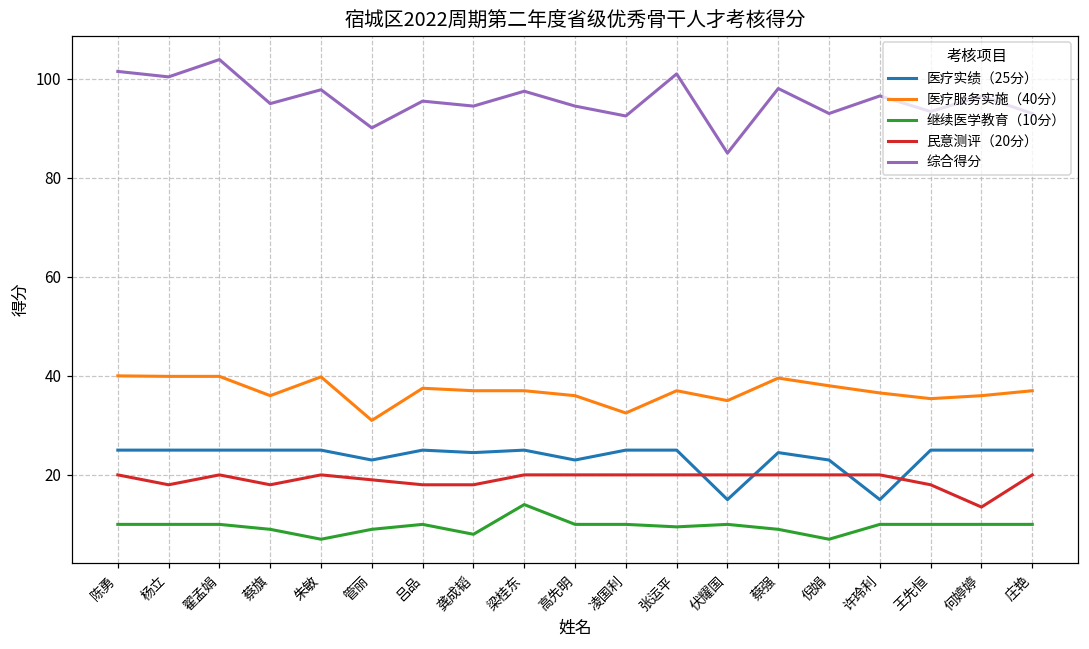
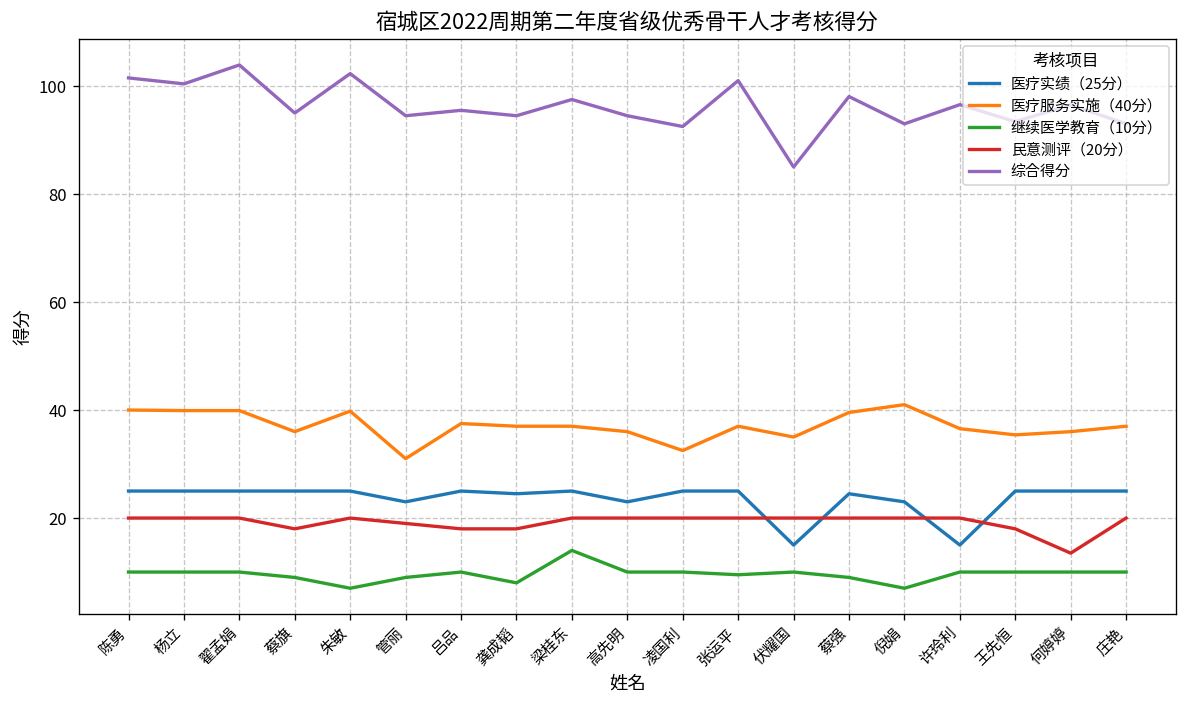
  {
    "医疗实绩（25分）": {
      "陈勇": 25,
      "杨立": 25,
      "翟孟娟": 25,
      "蔡旗": 25,
      "朱敏": 25,
      "管丽": 23,
      "吕品": 25,
      "龚成韬": 25,
      "梁桂东": 25,
      "高先明": 23,
      "凌国利": 25,
      "张运平": 25,
      "伏耀国": 15,
      "蔡强": 25,
      "倪娟": 23,
      "许玲利": 15,
      "王先恒": 25,
      "何婷婷": 25,
      "庄艳": 25
    },
    "医疗服务实施（40分）": {
      "陈勇": 40,
      "杨立": 40,
      "翟孟娟": 40,
      "蔡旗": 36,
      "朱敏": 40,
      "管丽": 31,
      "吕品": 38,
      "龚成韬": 37,
      "梁桂东": 37,
      "高先明": 36,
      "凌国利": 33,
      "张运平": 37,
      "伏耀国": 35,
      "蔡强": 40,
-     "倪娟": 38,
+     "倪娟": 41,
      "许玲利": 37,
      "王先恒": 35,
      "何婷婷": 36,
      "庄艳": 37
    },
    "继续医学教育（10分）": {
      "陈勇": 10,
      "杨立": 10,
      "翟孟娟": 10,
      "蔡旗": 9,
      "朱敏": 7,
      "管丽": 9,
      "吕品": 10,
      "龚成韬": 8,
      "梁桂东": 14,
      "高先明": 10,
      "凌国利": 10,
      "张运平": 10,
      "伏耀国": 10,
      "蔡强": 9,
      "倪娟": 7,
      "许玲利": 10,
      "王先恒": 10,
      "何婷婷": 10,
      "庄艳": 10
    },
    "民意测评（20分）": {
      "陈勇": 20,
-     "杨立": 18,
+     "杨立": 20,
      "翟孟娟": 20,
      "蔡旗": 18,
      "朱敏": 20,
      "管丽": 19,
      "吕品": 18,
      "龚成韬": 18,
      "梁桂东": 20,
      "高先明": 20,
      "凌国利": 20,
      "张运平": 20,
      "伏耀国": 20,
      "蔡强": 20,
      "倪娟": 20,
      "许玲利": 20,
      "王先恒": 18,
      "何婷婷": 14,
      "庄艳": 20
    },
    "综合得分": {
      "陈勇": 102,
      "杨立": 100,
      "翟孟娟": 104,
      "蔡旗": 95,
-     "朱敏": 98,
-     "管丽": 90,
+     "朱敏": 102,
+     "管丽": 95,
      "吕品": 96,
      "龚成韬": 95,
      "梁桂东": 98,
      "高先明": 95,
      "凌国利": 93,
      "张运平": 101,
      "伏耀国": 85,
      "蔡强": 98,
      "倪娟": 93,
      "许玲利": 97
    }
  }
